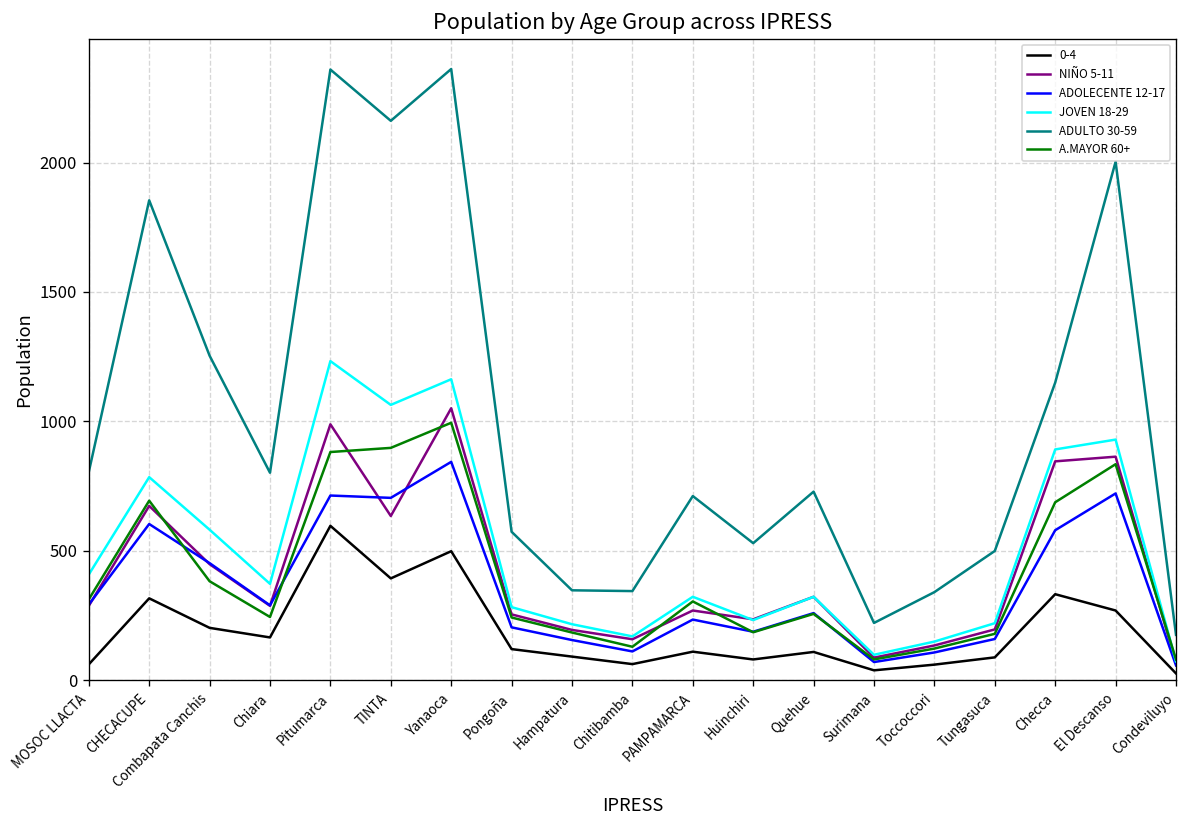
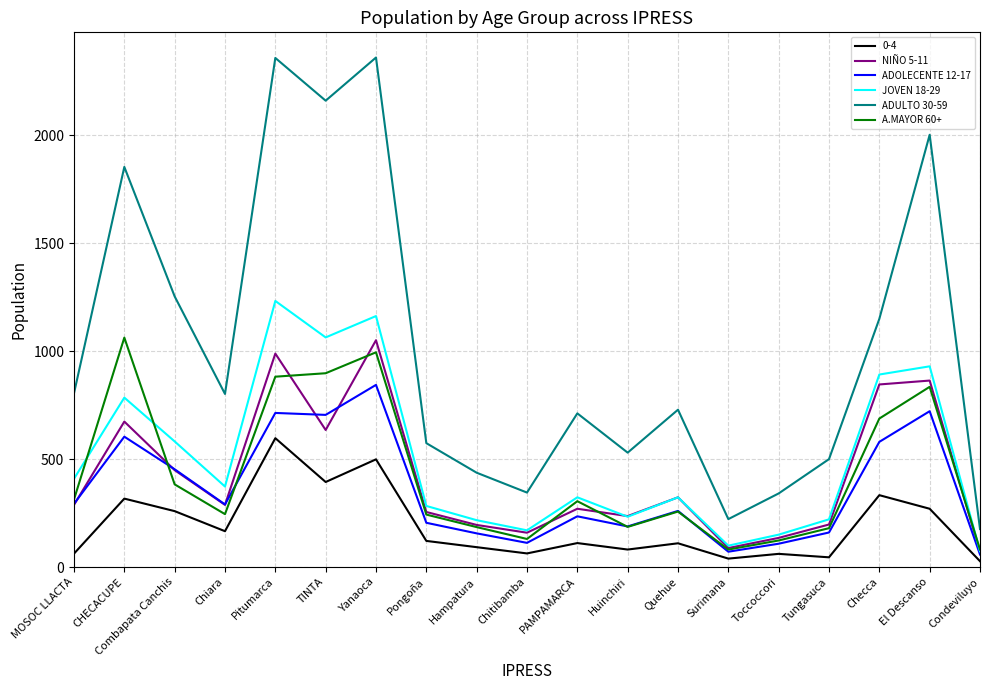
  {
    "0-4": {
      "MOSOC LLACTA": 60,
      "CHECACUPE": 320,
-     "Combapata Canchis": 200,
+     "Combapata Canchis": 260,
      "Chiara": 170,
      "Pitumarca": 600,
      "TINTA": 390,
      "Yanaoca": 500,
      "Pongoña": 120,
      "Hampatura": 90,
      "Chitibamba": 60,
      "PAMPAMARCA": 110,
      "Huinchiri": 80,
      "Quehue": 110,
      "Surimana": 40,
      "Toccoccori": 60,
-     "Tungasuca": 90,
+     "Tungasuca": 50,
      "Checca": 330,
      "El Descanso": 270,
      "Condeviluyo": 30
    },
    "NIÑO 5-11": {
      "CHECACUPE": 670,
      "Pitumarca": 990,
      "TINTA": 640,
      "Yanaoca": 1050,
      "Pongoña": 260,
      "PAMPAMARCA": 270,
      "Toccoccori": 140,
      "Tungasuca": 200,
      "Checca": 850,
      "El Descanso": 860
    },
    "ADOLECENTE 12-17": {
      "CHECACUPE": 600,
      "Pitumarca": 710,
      "TINTA": 710,
      "Yanaoca": 840,
      "Pongoña": 210,
      "Hampatura": 160,
      "Chitibamba": 110,
      "PAMPAMARCA": 240,
      "Toccoccori": 110,
      "Tungasuca": 160,
      "Checca": 580,
      "El Descanso": 720,
      "Condeviluyo": 60
    },
    "JOVEN 18-29": {
      "MOSOC LLACTA": 410,
      "CHECACUPE": 790,
      "Combapata Canchis": 580,
      "Chiara": 370,
      "Pitumarca": 1230,
      "TINTA": 1060,
      "Yanaoca": 1160,
      "Pongoña": 280,
      "Hampatura": 220,
      "PAMPAMARCA": 320,
      "Toccoccori": 150,
      "Tungasuca": 220,
      "Checca": 890,
      "El Descanso": 930
    },
    "ADULTO 30-59": {
      "MOSOC LLACTA": 810,
      "CHECACUPE": 1850,
      "Combapata Canchis": 1250,
      "Chiara": 800,
      "Pitumarca": 2360,
      "TINTA": 2160,
      "Yanaoca": 2360,
      "Pongoña": 570,
-     "Hampatura": 350,
+     "Hampatura": 440,
      "Chitibamba": 350,
      "PAMPAMARCA": 710,
      "Huinchiri": 530,
      "Quehue": 730,
      "Surimana": 220,
      "Toccoccori": 340,
      "Tungasuca": 500,
      "Checca": 1150,
      "El Descanso": 2000,
      "Condeviluyo": 180
    },
    "A.MAYOR 60+": {
      "MOSOC LLACTA": 310,
-     "CHECACUPE": 690,
+     "CHECACUPE": 1060,
      "Combapata Canchis": 380,
      "Chiara": 250,
      "Pitumarca": 880,
      "TINTA": 900,
      "Yanaoca": 1000,
      "Pongoña": 240,
      "Chitibamba": 130,
      "PAMPAMARCA": 310,
      "Toccoccori": 120,
      "Tungasuca": 180,
      "Checca": 690,
      "El Descanso": 840
    }
  }
